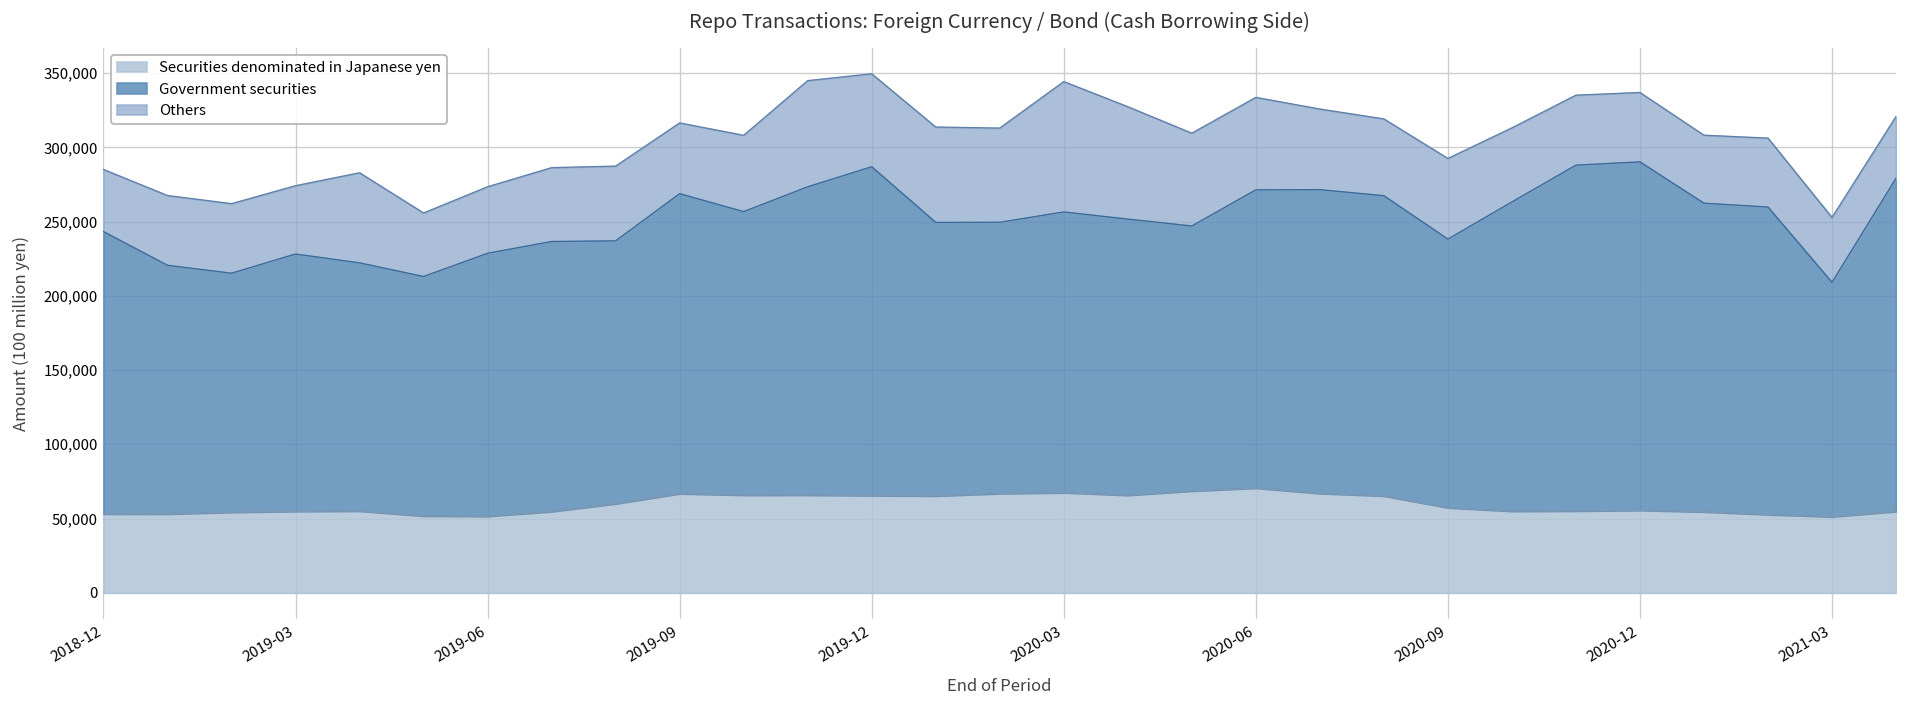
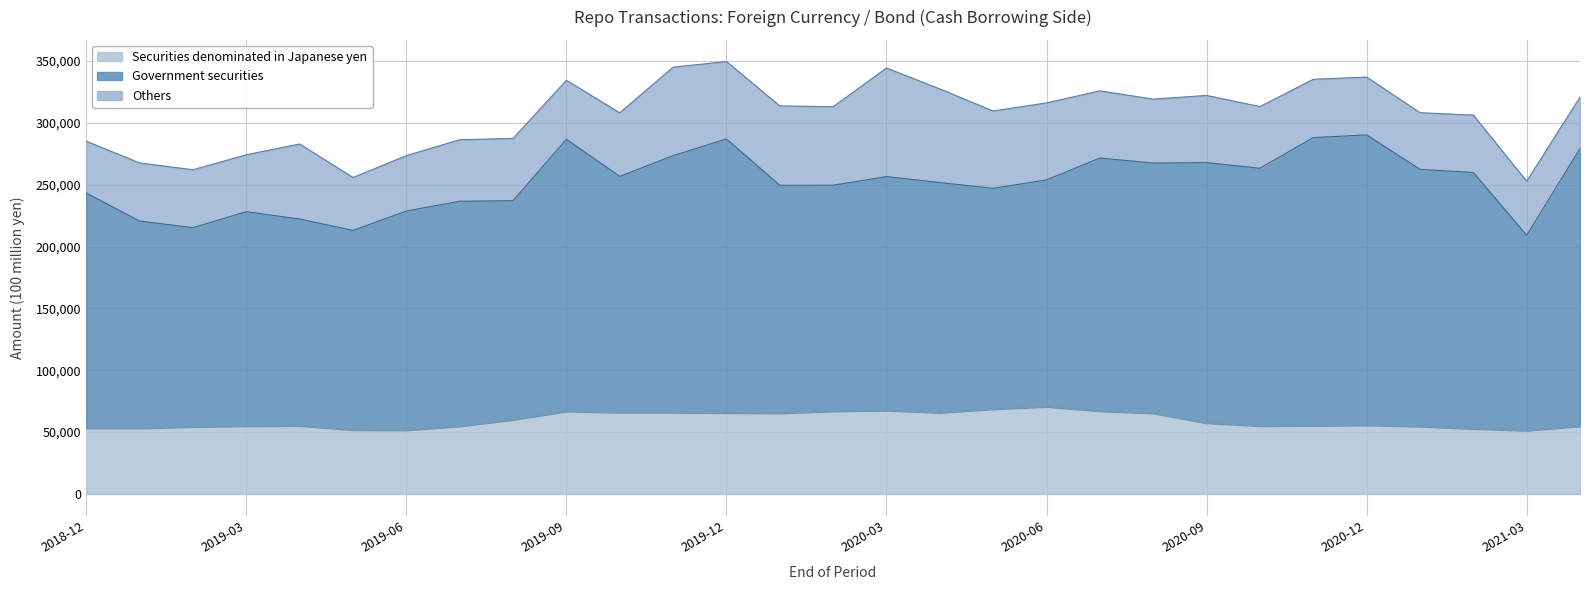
  {
    "Government securities": {
      "2018-12": "190,000",
      "2019-03": "173,000",
      "2019-06": "177,000",
-     "2019-09": "202,000",
+     "2019-09": "220,000",
      "2019-12": "221,000",
      "2020-03": "189,000",
-     "2020-06": "201,000",
-     "2020-09": "181,000",
+     "2020-06": "183,000",
+     "2020-09": "211,000",
      "2020-12": "235,000",
      "2021-03": "158,000"
    }
  }
